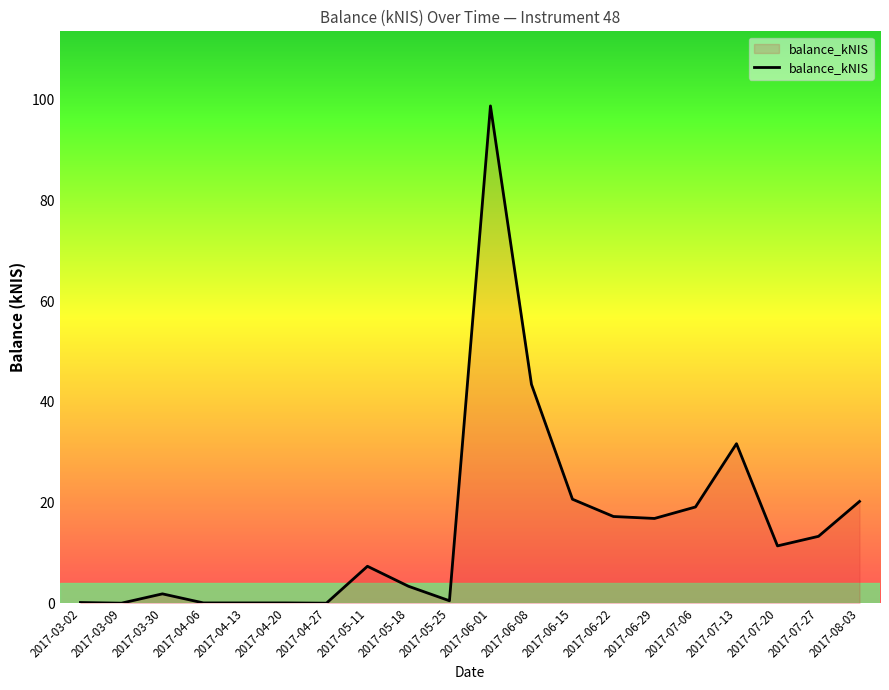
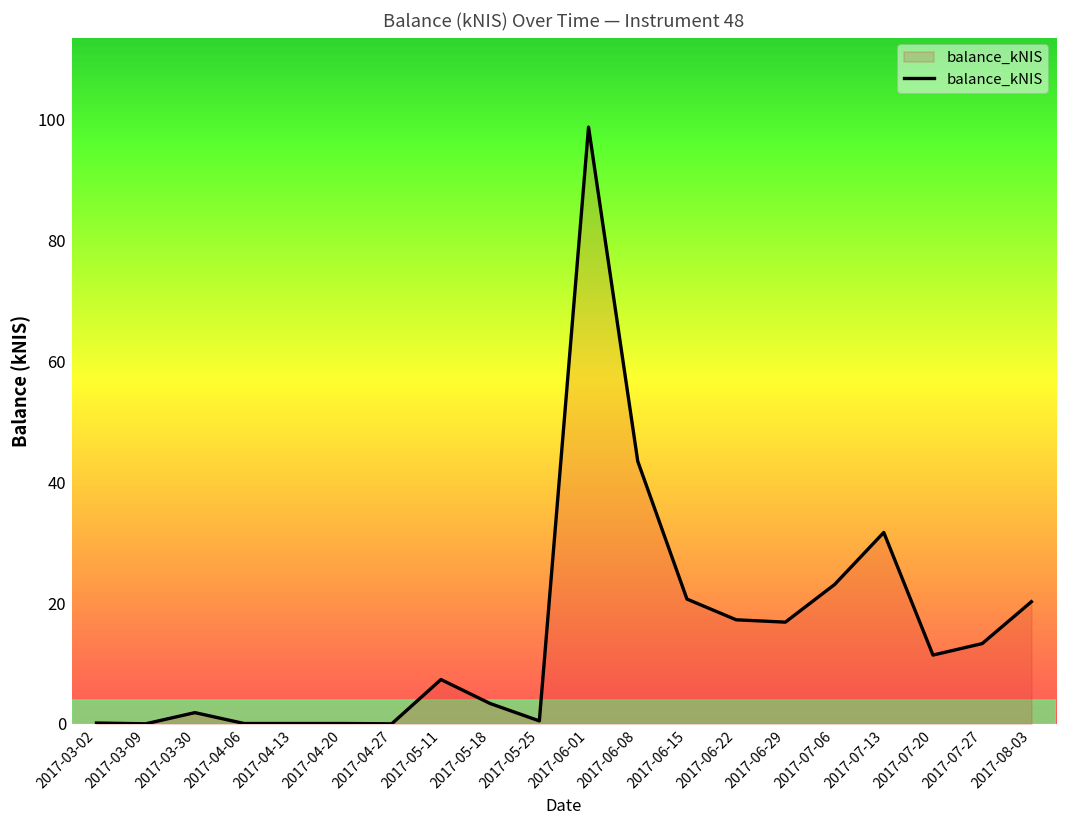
  {
    "2017-05-11": 7,
    "2017-06-01": 99,
    "2017-06-08": 43,
    "2017-06-15": 21,
    "2017-06-22": 17,
    "2017-06-29": 17,
-   "2017-07-06": 19,
+   "2017-07-06": 23,
    "2017-07-13": 32,
    "2017-07-20": 11,
    "2017-07-27": 13,
    "2017-08-03": 20
  }
